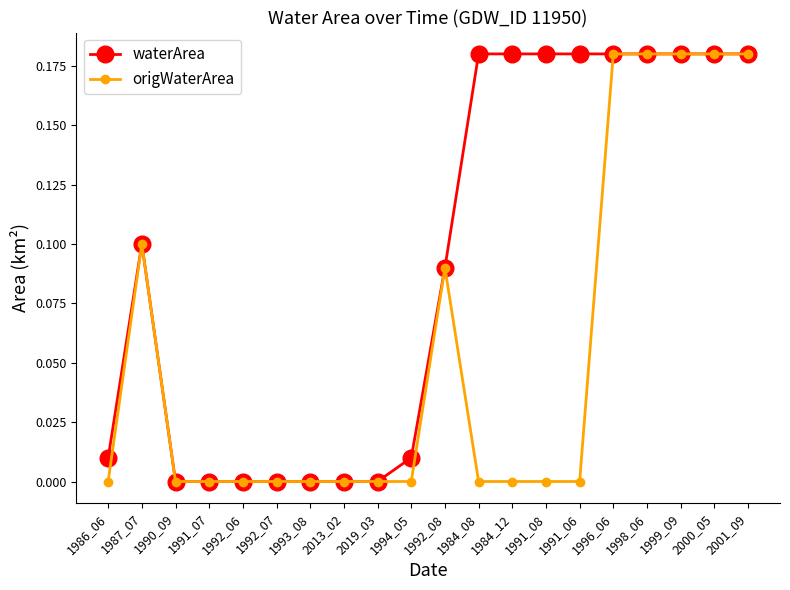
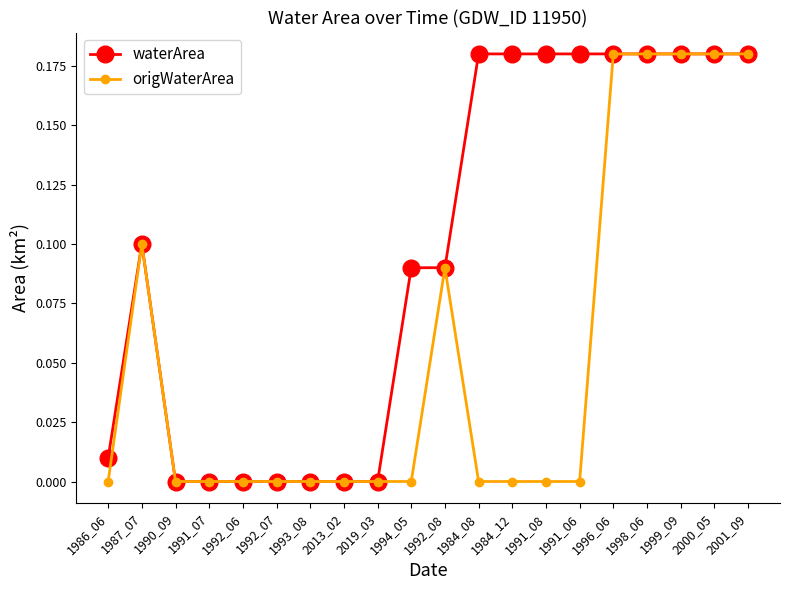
  {
    "waterArea": {
      "1986_06": 0.01,
-     "1994_05": 0.01,
+     "1994_05": 0.09,
      "1984_08": 0.18,
      "1984_12": 0.18,
      "1991_08": 0.18,
      "1991_06": 0.18
    },
    "origWaterArea": {
      "1986_06": 0.00,
      "1994_05": 0.00,
      "1984_08": 0.00,
      "1984_12": 0.00,
      "1991_08": 0.00,
      "1991_06": 0.00
    }
  }
